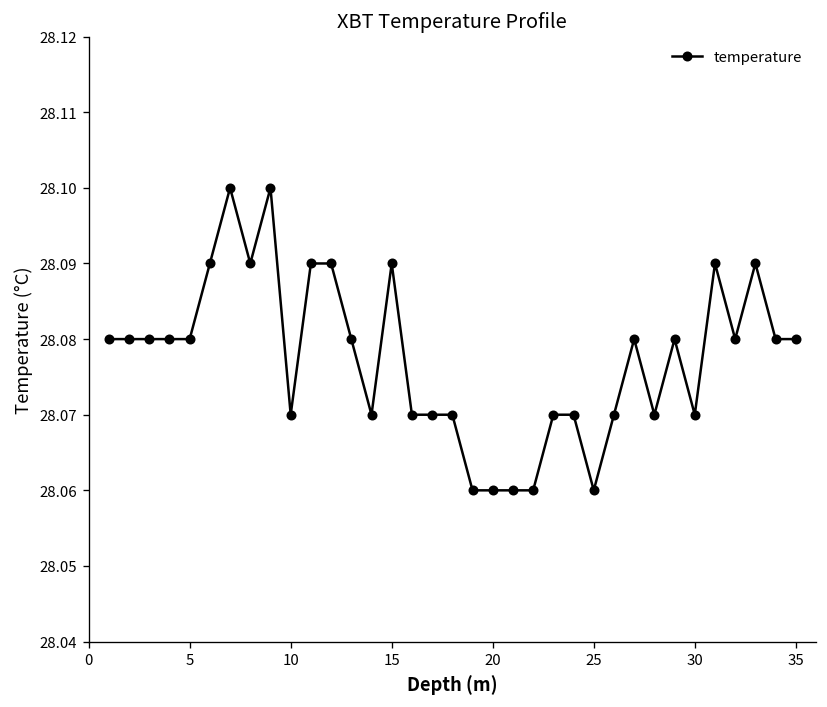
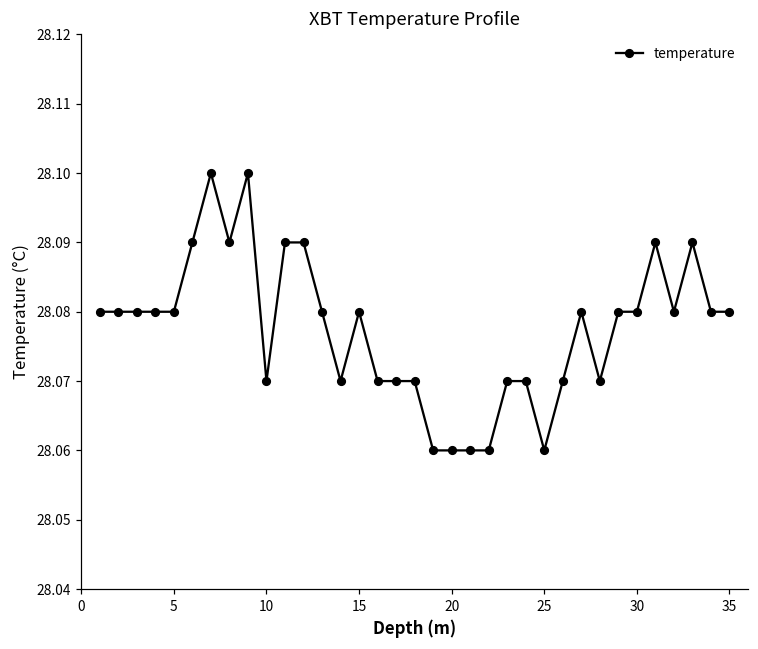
  {
    "5": 28.08,
    "10": 28.07,
-   "15": 28.09,
+   "15": 28.08,
    "20": 28.06,
    "25": 28.06,
-   "30": 28.07,
+   "30": 28.08,
    "35": 28.08
  }
